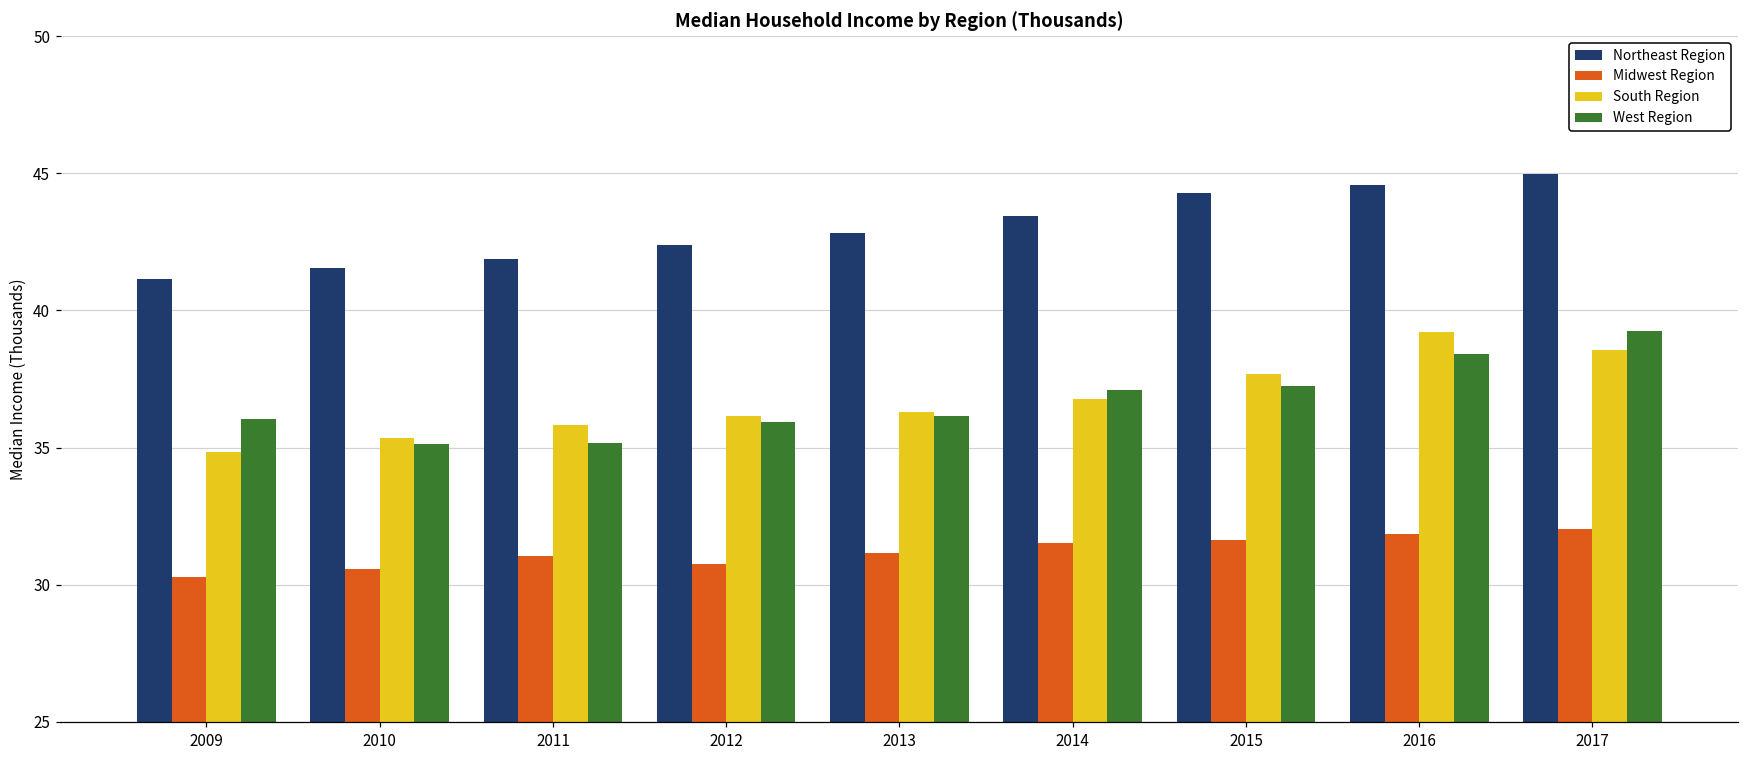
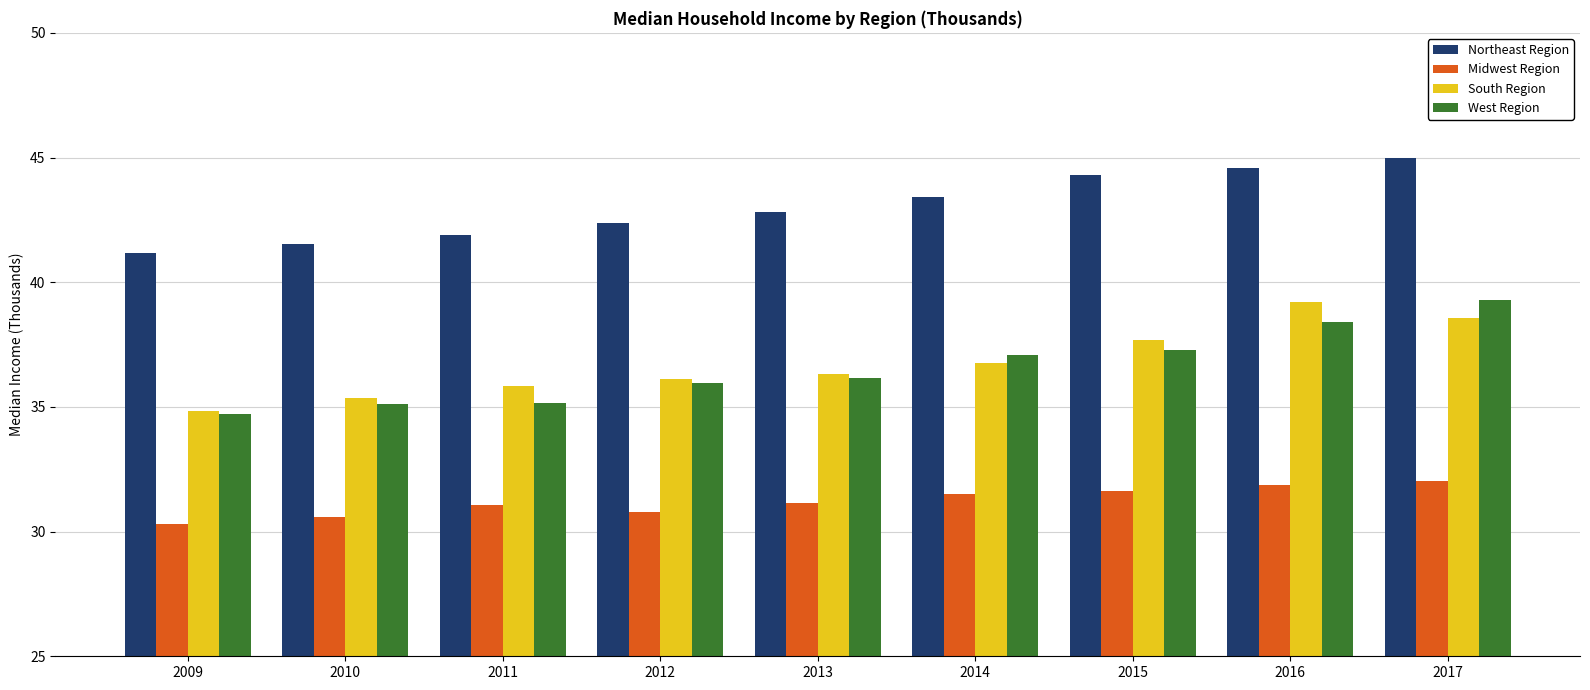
  {
    "Northeast Region": {
      "2009": 41.2,
      "2010": 41.5,
      "2011": 41.9,
      "2012": 42.4,
      "2013": 42.8,
      "2014": 43.4,
      "2015": 44.3,
      "2016": 44.6,
      "2017": 45.0
    },
    "Midwest Region": {
      "2009": 30.3,
      "2010": 30.6,
      "2011": 31.0,
      "2012": 30.8,
      "2013": 31.1,
      "2014": 31.5,
      "2015": 31.6,
      "2016": 31.9,
      "2017": 32.0
    },
    "South Region": {
      "2009": 34.8,
      "2010": 35.3,
      "2011": 35.8,
      "2012": 36.1,
      "2013": 36.3,
      "2014": 36.8,
      "2015": 37.7,
      "2016": 39.2,
      "2017": 38.6
    },
    "West Region": {
-     "2009": 36.1,
+     "2009": 34.7,
      "2010": 35.1,
      "2011": 35.2,
      "2012": 36.0,
      "2013": 36.2,
      "2014": 37.1,
      "2015": 37.3,
      "2016": 38.4,
      "2017": 39.3
    }
  }
